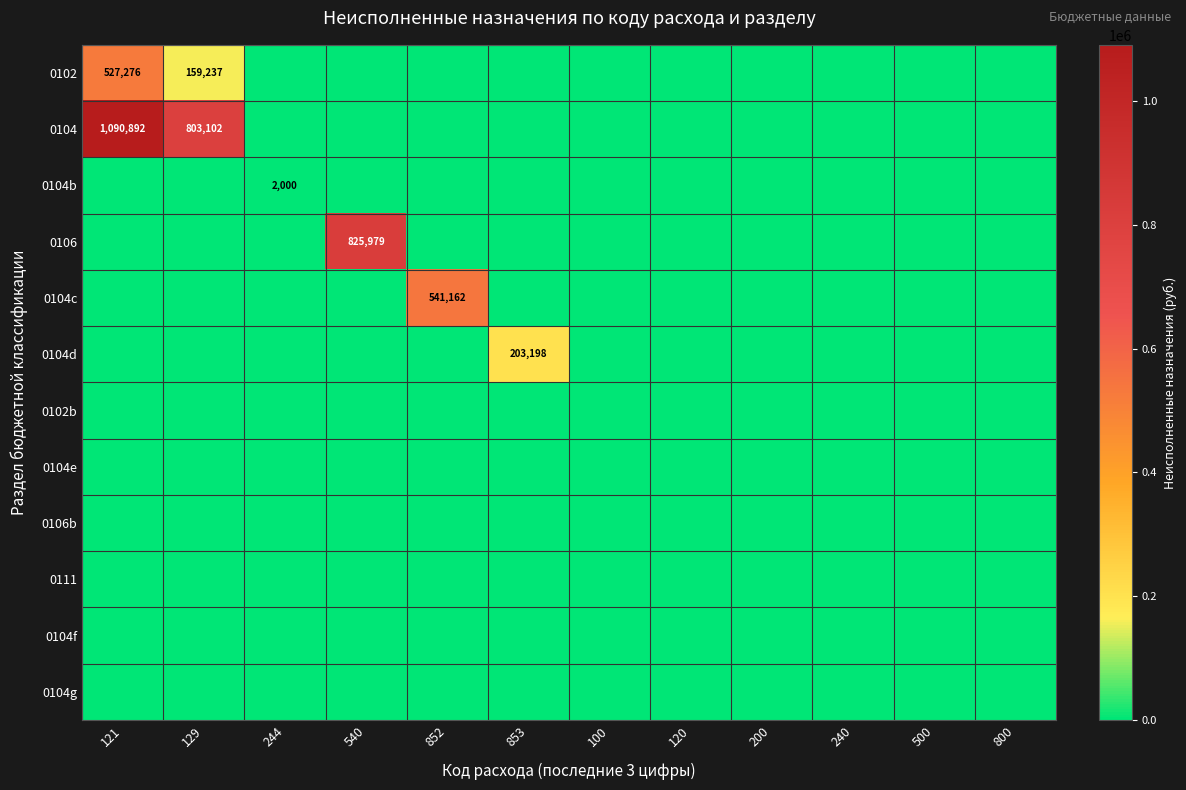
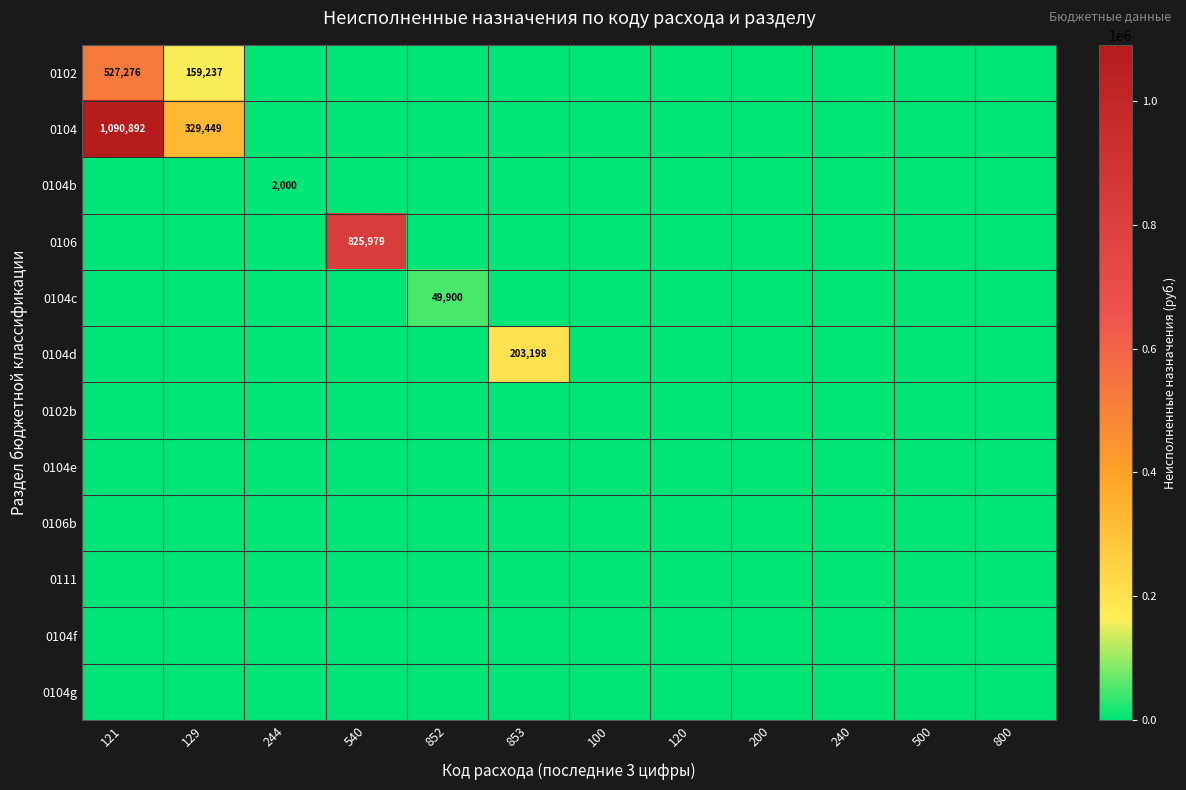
  {
    "0102": {
      "121": "527,276",
      "129": "159,237"
    },
    "0104": {
      "121": "1,090,892",
-     "129": "803,102"
+     "129": "329,449"
    },
    "0104b": {
      "244": "2,000"
    },
    "0106": {
      "540": "825,979"
    },
    "0104c": {
-     "852": "541,162"
+     "852": "49,900"
    },
    "0104d": {
      "853": "203,198"
    }
  }
